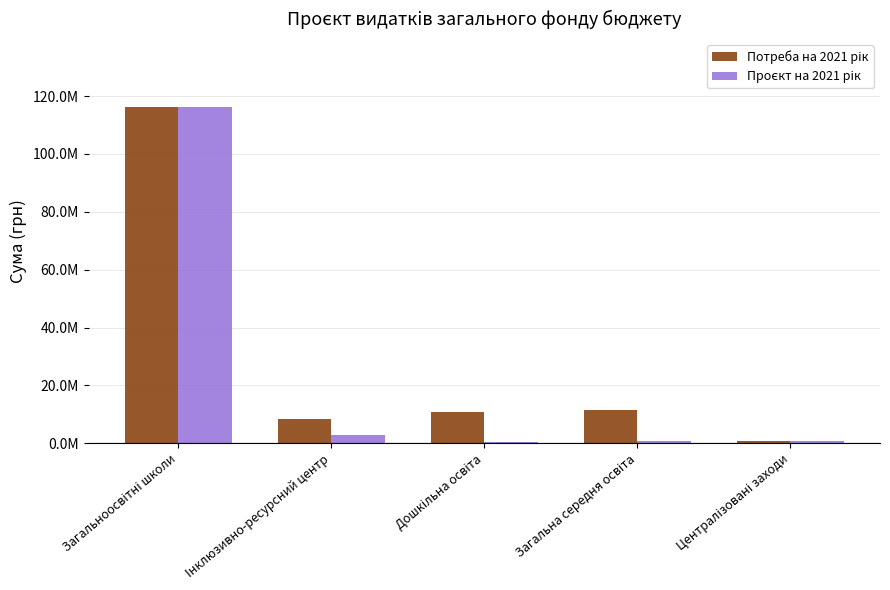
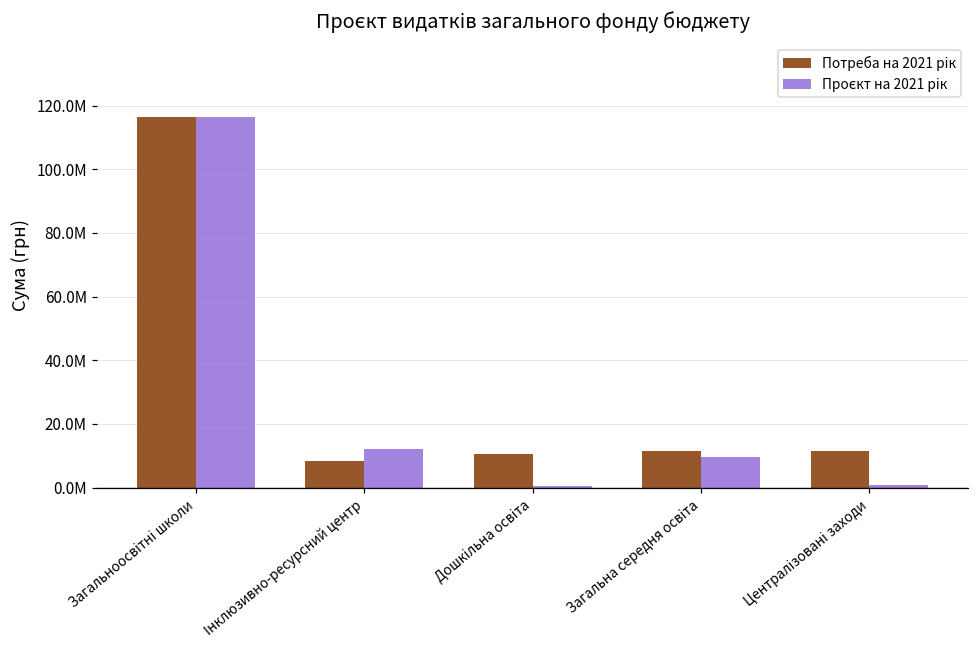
  {
    "Потреба на 2021 рік": {
      "Загальноосвітні школи": 116000000,
      "Інклюзивно-ресурсний центр": 8000000,
      "Дошкільна освіта": 11000000,
      "Загальна середня освіта": 11000000,
-     "Централізовані заходи": 1000000
+     "Централізовані заходи": 12000000
    },
    "Проєкт на 2021 рік": {
      "Загальноосвітні школи": 116000000,
-     "Інклюзивно-ресурсний центр": 3000000,
-     "Загальна середня освіта": 1000000
+     "Інклюзивно-ресурсний центр": 12000000,
+     "Загальна середня освіта": 10000000
    }
  }
